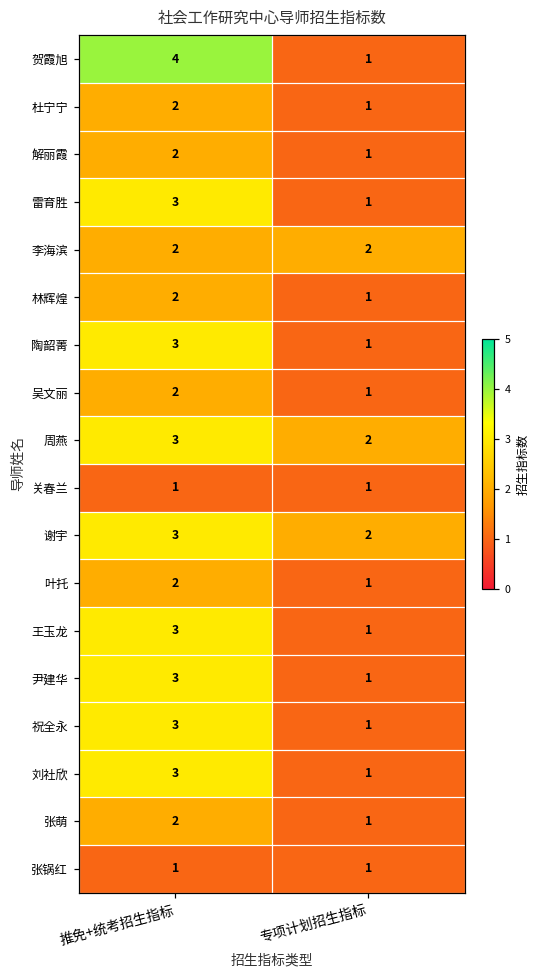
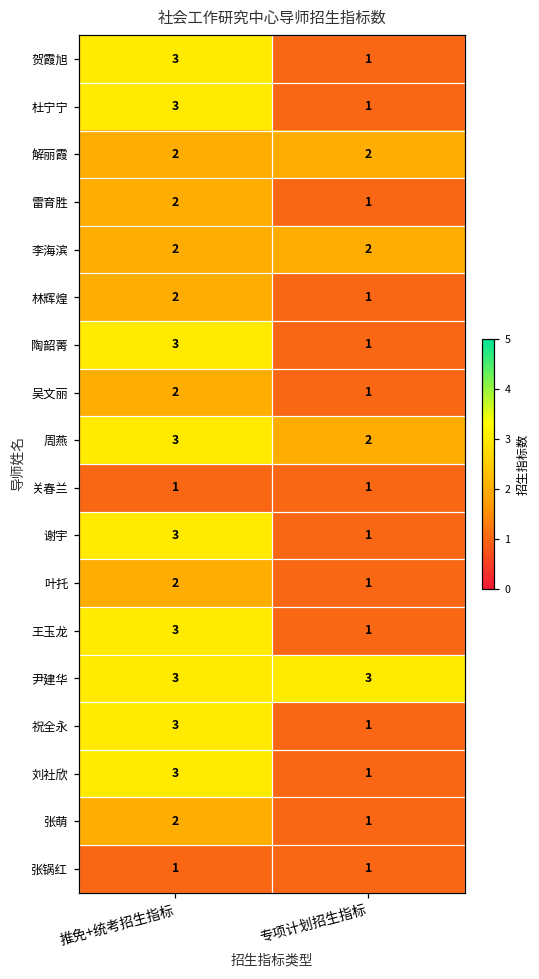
  {
    "贺霞旭": {
-     "推免+统考招生指标": 4,
+     "推免+统考招生指标": 3,
      "专项计划招生指标": 1
    },
    "杜宁宁": {
-     "推免+统考招生指标": 2,
+     "推免+统考招生指标": 3,
      "专项计划招生指标": 1
    },
    "解丽霞": {
      "推免+统考招生指标": 2,
-     "专项计划招生指标": 1
+     "专项计划招生指标": 2
    },
    "雷育胜": {
-     "推免+统考招生指标": 3,
+     "推免+统考招生指标": 2,
      "专项计划招生指标": 1
    },
    "李海滨": {
      "推免+统考招生指标": 2,
      "专项计划招生指标": 2
    },
    "林辉煌": {
      "推免+统考招生指标": 2,
      "专项计划招生指标": 1
    },
    "陶韶菁": {
      "推免+统考招生指标": 3,
      "专项计划招生指标": 1
    },
    "吴文丽": {
      "推免+统考招生指标": 2,
      "专项计划招生指标": 1
    },
    "周燕": {
      "推免+统考招生指标": 3,
      "专项计划招生指标": 2
    },
    "关春兰": {
      "推免+统考招生指标": 1,
      "专项计划招生指标": 1
    },
    "谢宇": {
      "推免+统考招生指标": 3,
-     "专项计划招生指标": 2
+     "专项计划招生指标": 1
    },
    "叶托": {
      "推免+统考招生指标": 2,
      "专项计划招生指标": 1
    },
    "王玉龙": {
      "推免+统考招生指标": 3,
      "专项计划招生指标": 1
    },
    "尹建华": {
      "推免+统考招生指标": 3,
-     "专项计划招生指标": 1
+     "专项计划招生指标": 3
    },
    "祝全永": {
      "推免+统考招生指标": 3,
      "专项计划招生指标": 1
    },
    "刘社欣": {
      "推免+统考招生指标": 3,
      "专项计划招生指标": 1
    },
    "张萌": {
      "推免+统考招生指标": 2,
      "专项计划招生指标": 1
    },
    "张锅红": {
      "推免+统考招生指标": 1,
      "专项计划招生指标": 1
    }
  }
